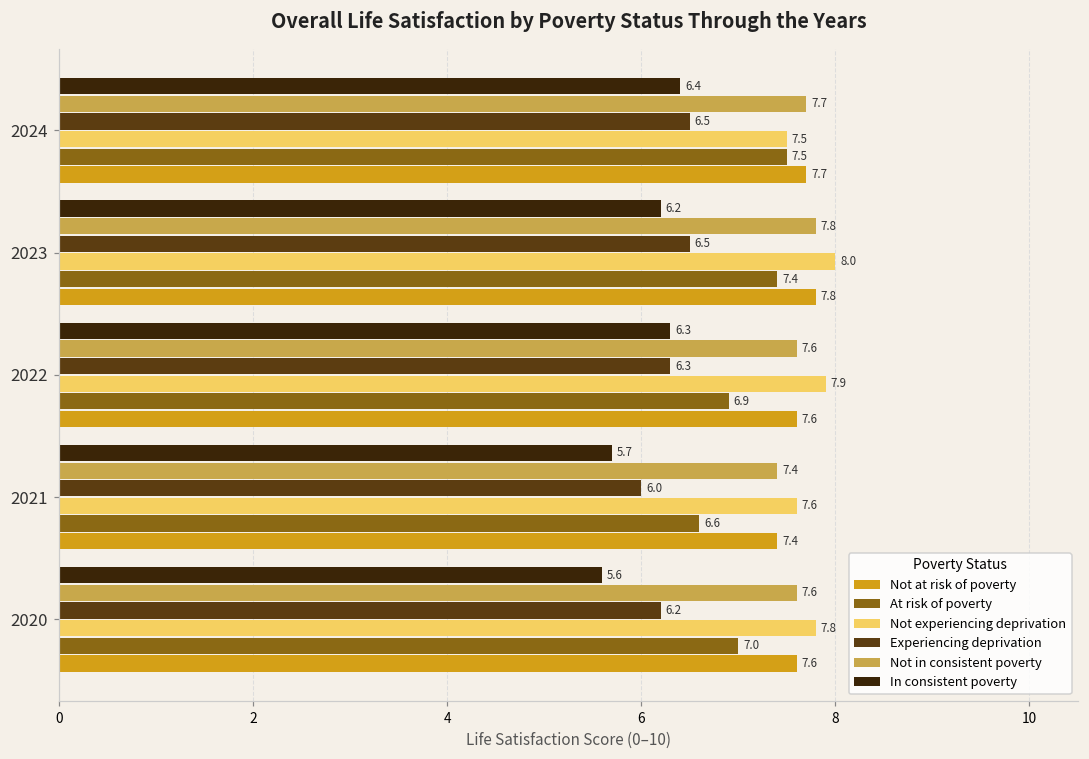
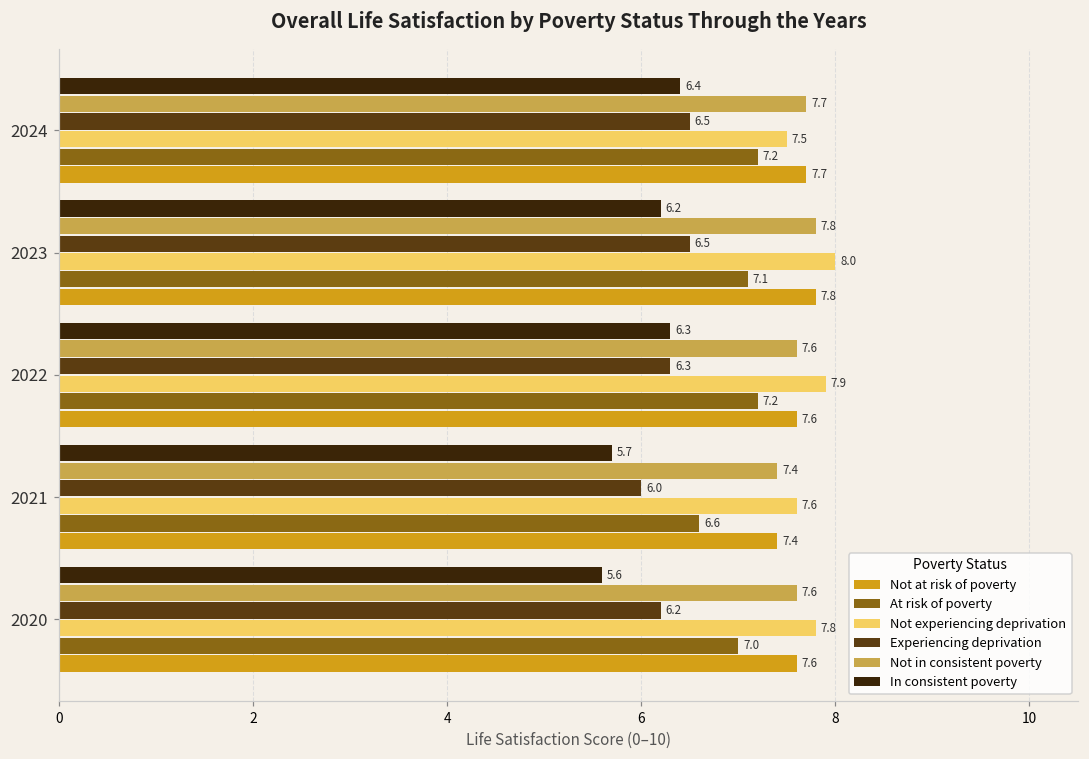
  {
    "At risk of poverty": {
-     "2024": 7.5,
-     "2023": 7.4,
-     "2022": 6.9,
+     "2024": 7.2,
+     "2023": 7.1,
+     "2022": 7.2,
      "2021": 6.6,
      "2020": 7.0
    },
    "Not experiencing deprivation": {
      "2024": 7.5,
      "2023": 8.0,
      "2022": 7.9,
      "2021": 7.6,
      "2020": 7.8
    }
  }
